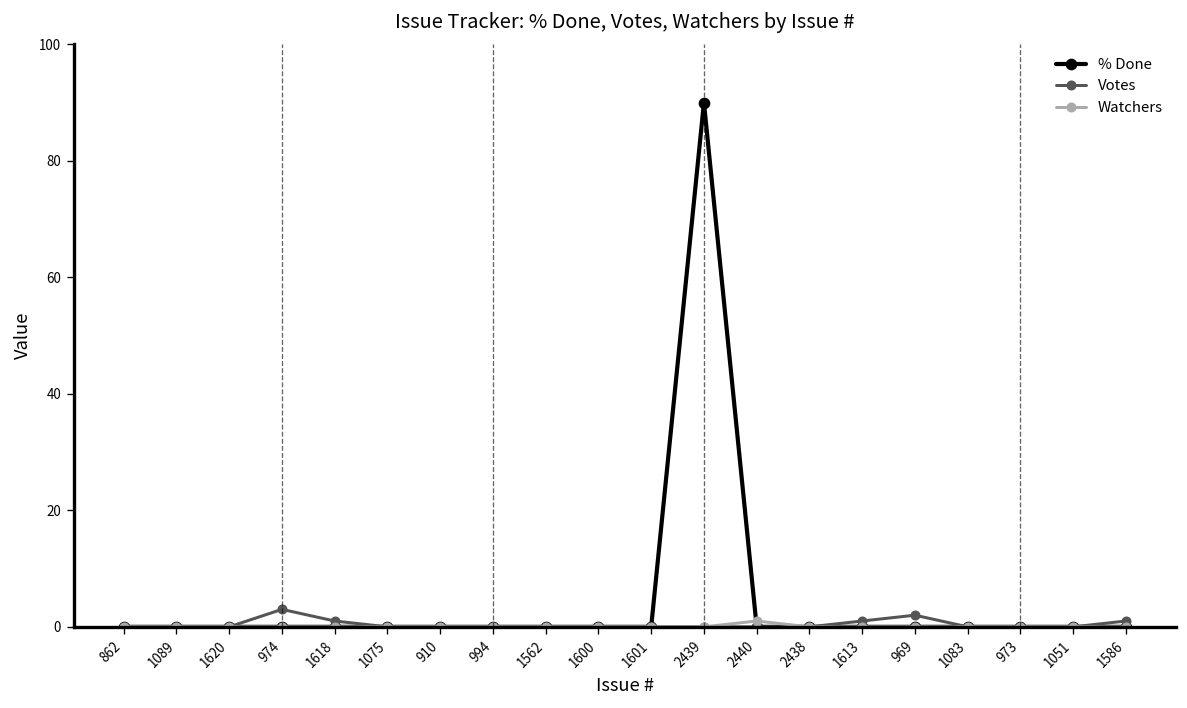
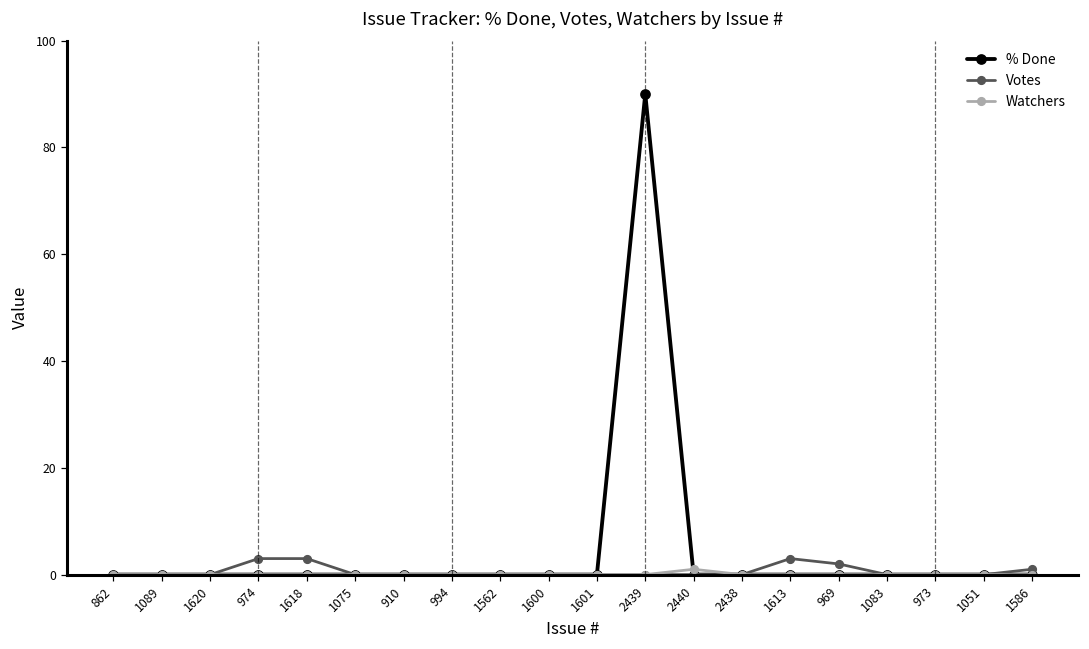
  {
    "% Done": {
      "2439": 90
    },
    "Votes": {
      "974": 3,
-     "1618": 1,
-     "1613": 1,
+     "1618": 3,
+     "1613": 3,
      "969": 2,
      "1586": 1
    },
    "Watchers": {
      "2440": 1
    }
  }
